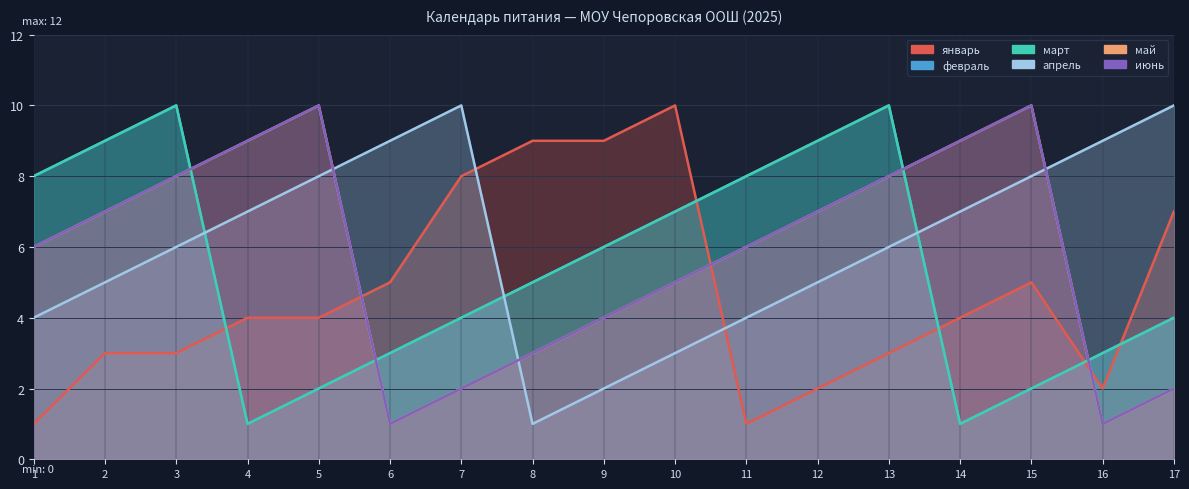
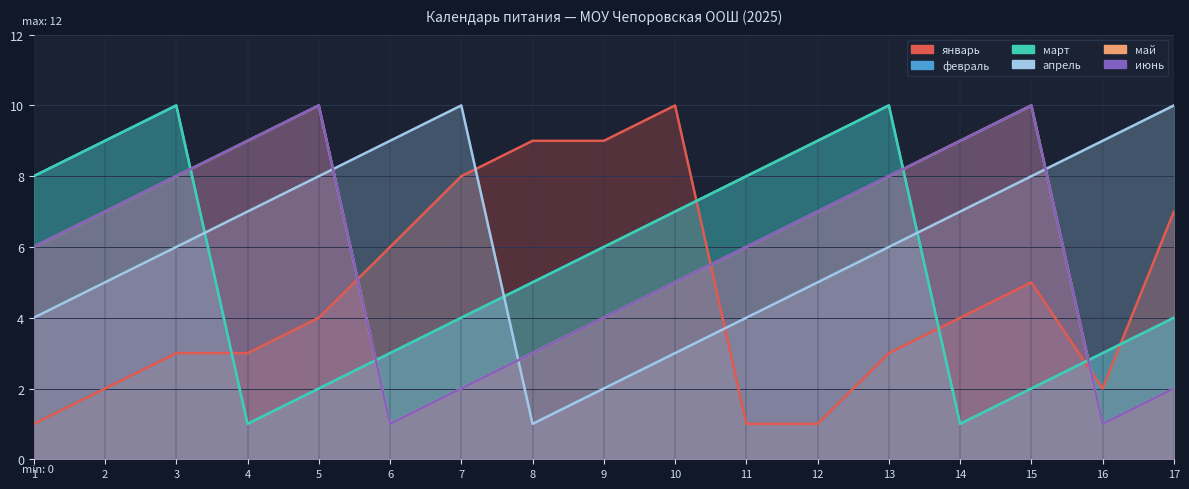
  {
    "январь": {
      "1": 1,
-     "2": 3,
+     "2": 2,
      "3": 3,
-     "4": 4,
+     "4": 3,
      "5": 4,
-     "6": 5,
+     "6": 6,
      "7": 8,
      "8": 9,
      "9": 9,
      "10": 10,
      "11": 1,
-     "12": 2,
+     "12": 1,
      "13": 3,
      "14": 4,
      "15": 5,
      "16": 2,
      "17": 7
    }
  }
